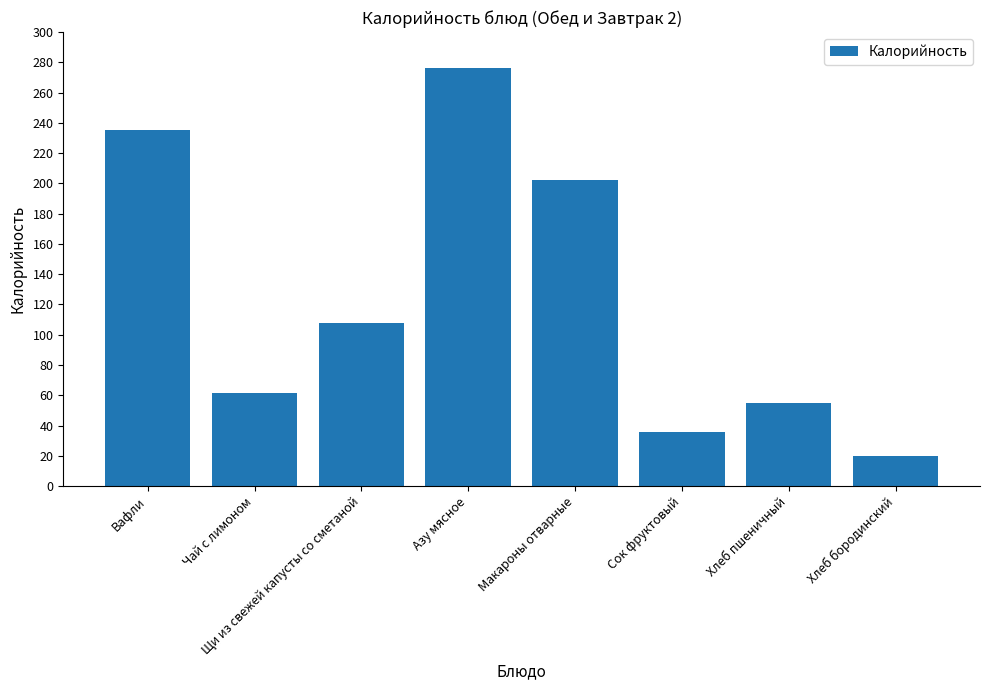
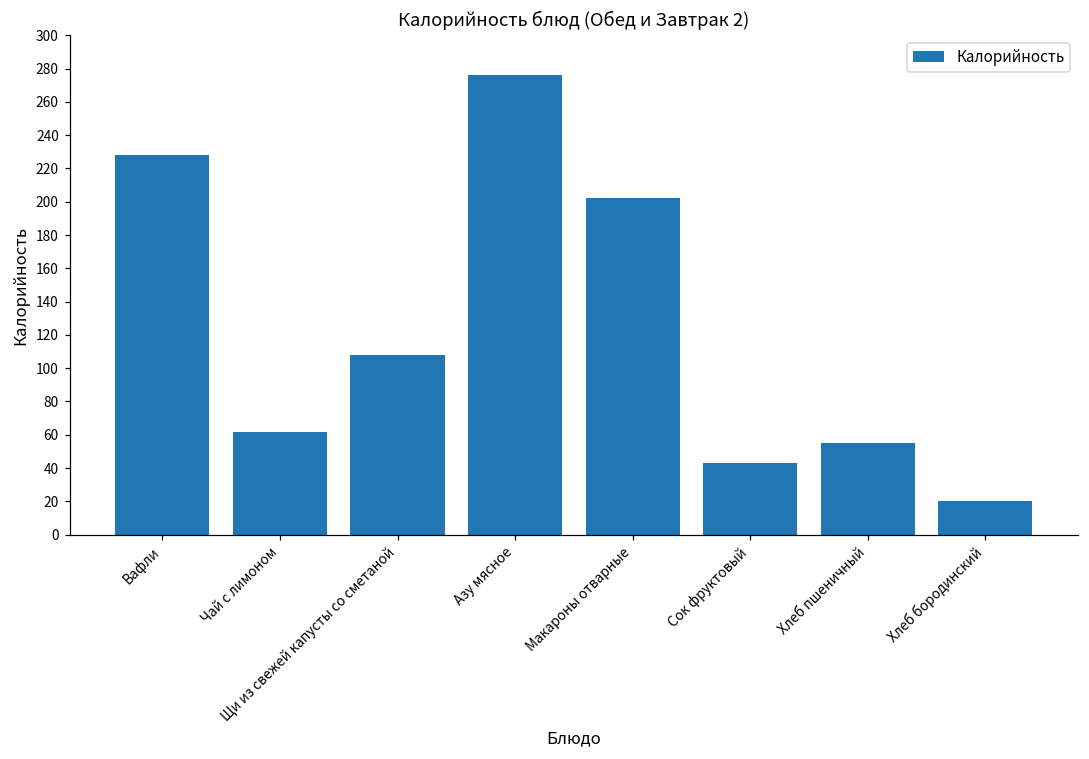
  {
-   "Вафли": 235,
+   "Вафли": 228,
    "Чай с лимоном": 62,
    "Щи из свежей капусты со сметаной": 108,
    "Азу мясное": 276,
    "Макароны отварные": 203,
-   "Сок фруктовый": 36,
+   "Сок фруктовый": 43,
    "Хлеб пшеничный": 55,
    "Хлеб бородинский": 20
  }
